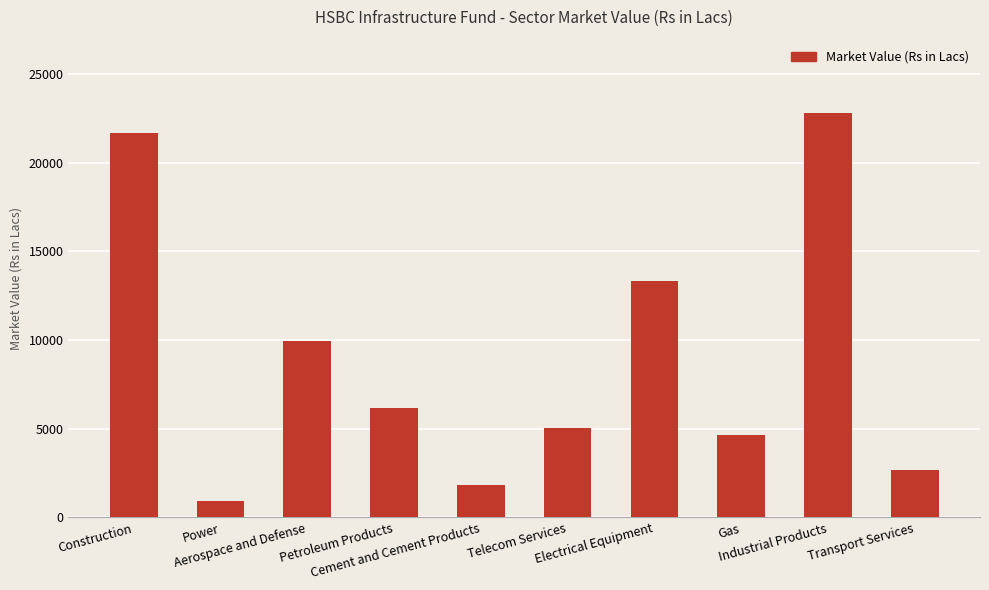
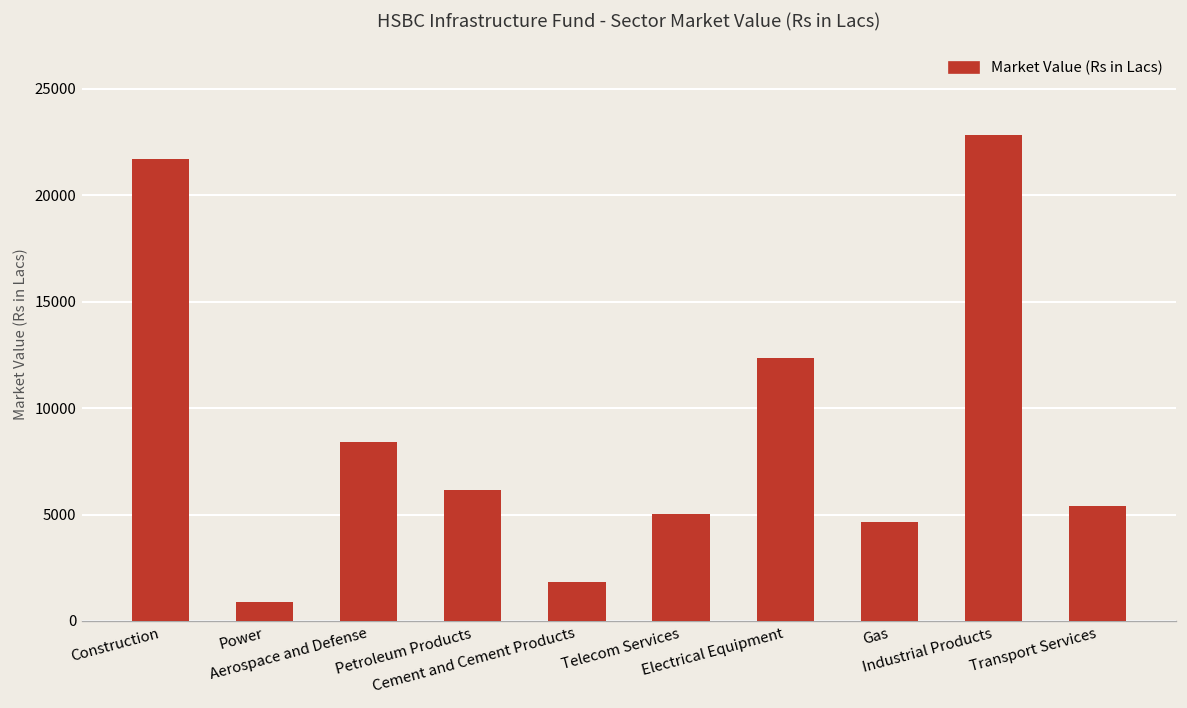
  {
    "Construction": 21700,
    "Power": 900,
-   "Aerospace and Defense": 9900,
+   "Aerospace and Defense": 8400,
    "Petroleum Products": 6200,
    "Cement and Cement Products": 1800,
    "Telecom Services": 5000,
-   "Electrical Equipment": 13300,
+   "Electrical Equipment": 12400,
    "Gas": 4600,
    "Industrial Products": 22800,
-   "Transport Services": 2700
+   "Transport Services": 5400
  }
